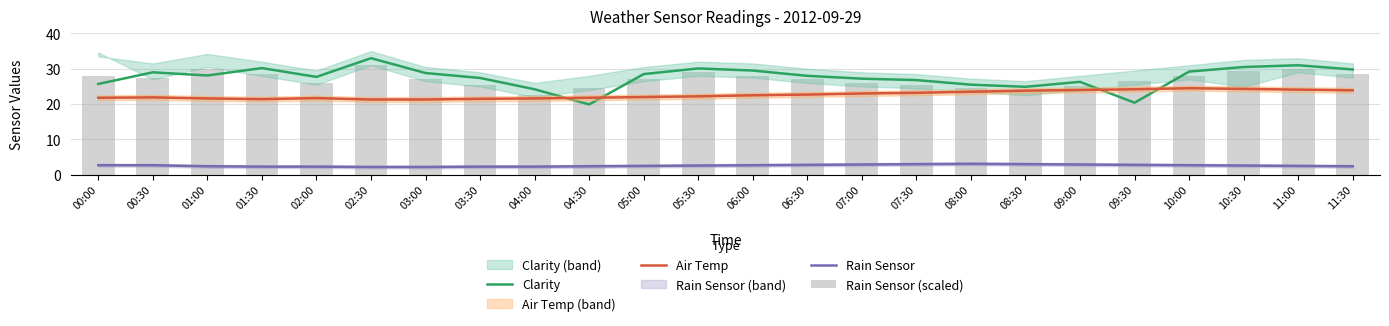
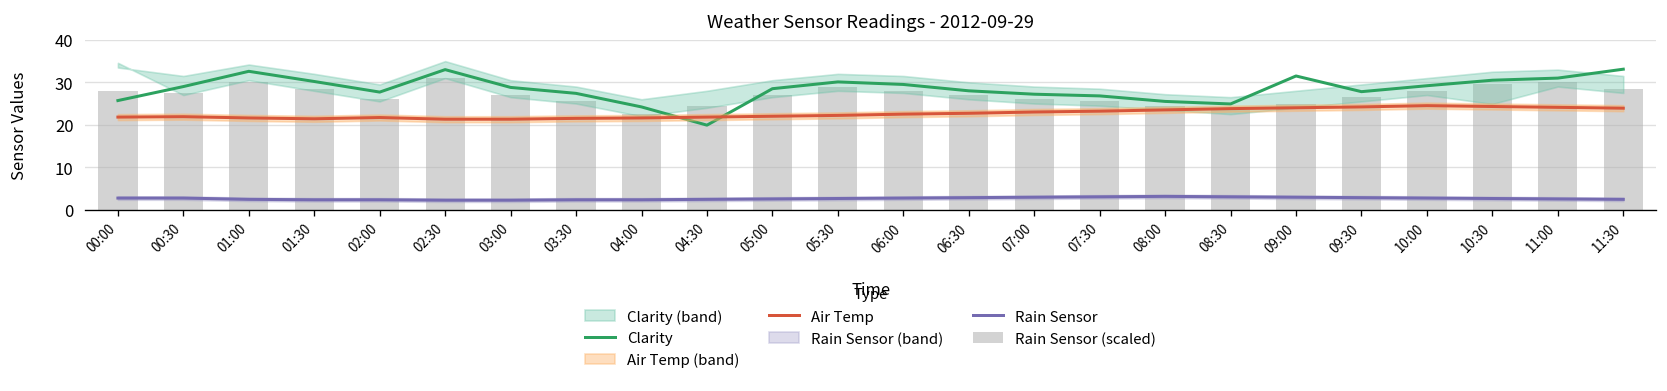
  {
    "Clarity": {
      "00:00": 26,
      "00:30": 29,
-     "01:00": 28,
+     "01:00": 33,
      "01:30": 30,
      "02:00": 28,
      "02:30": 33,
      "03:00": 29,
      "03:30": 27,
      "04:00": 24,
      "04:30": 20,
      "05:00": 29,
      "05:30": 30,
      "06:00": 30,
      "06:30": 28,
      "07:00": 27,
      "07:30": 27,
      "08:00": 26,
-     "09:00": 26,
-     "09:30": 20,
+     "09:00": 32,
+     "09:30": 28,
      "10:00": 29,
      "10:30": 31,
      "11:00": 31,
-     "11:30": 30
+     "11:30": 33
    }
  }
